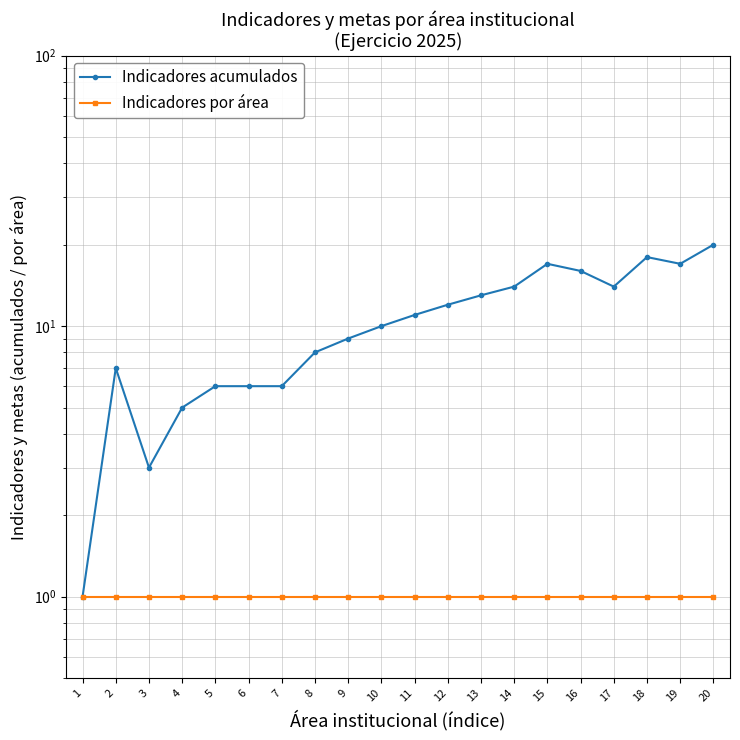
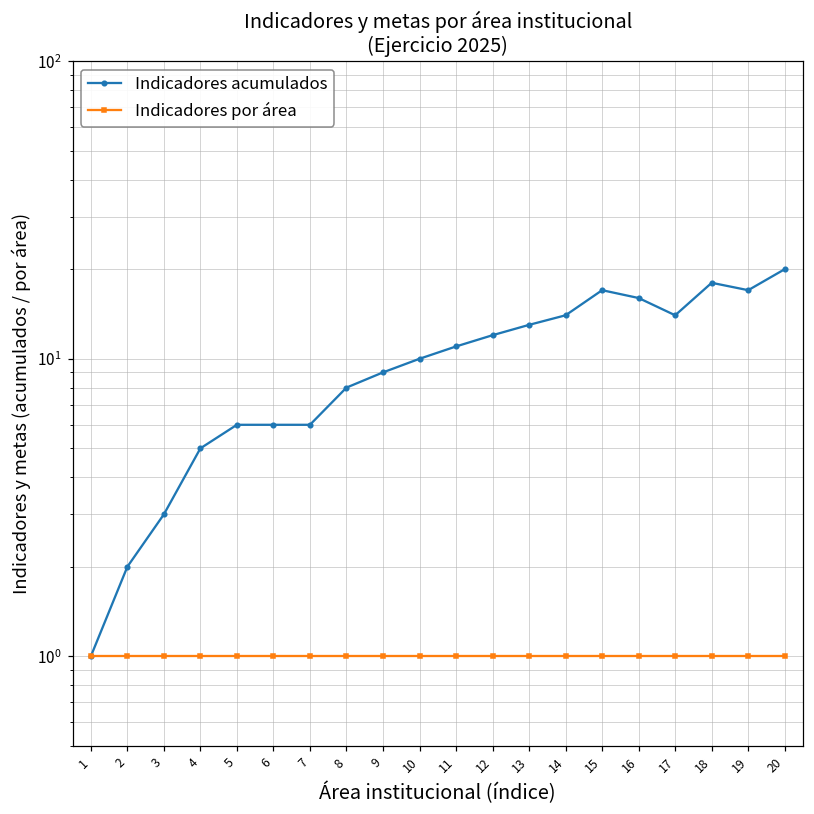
  {
    "Indicadores acumulados": {
-     "2": 7,
+     "2": 2,
      "3": 3,
      "4": 5,
      "5": 6,
      "6": 6,
      "7": 6,
      "8": 8,
      "9": 9,
      "10": 10,
      "11": 11,
      "12": 12,
      "13": 13,
      "14": 14,
      "15": 17,
      "16": 16,
      "17": 14,
      "18": 18,
      "19": 17,
      "20": 20
    },
    "Indicadores por área": {
      "2": 1,
      "3": 1,
      "4": 1,
      "5": 1,
      "6": 1,
      "7": 1,
      "8": 1,
      "9": 1,
      "10": 1,
      "11": 1,
      "12": 1,
      "13": 1,
      "14": 1,
      "15": 1,
      "16": 1,
      "17": 1,
      "18": 1,
      "19": 1,
      "20": 1
    }
  }
